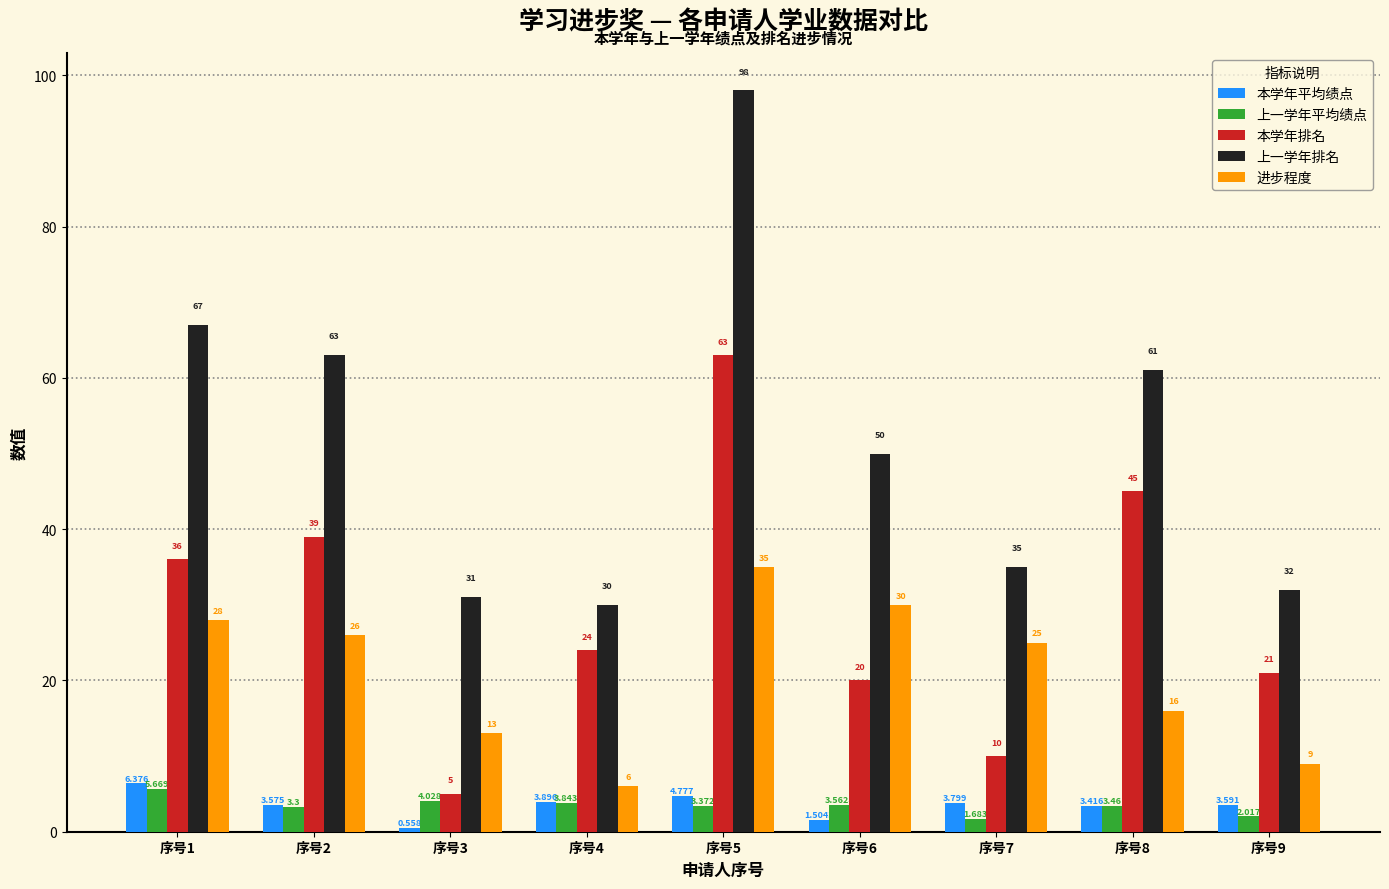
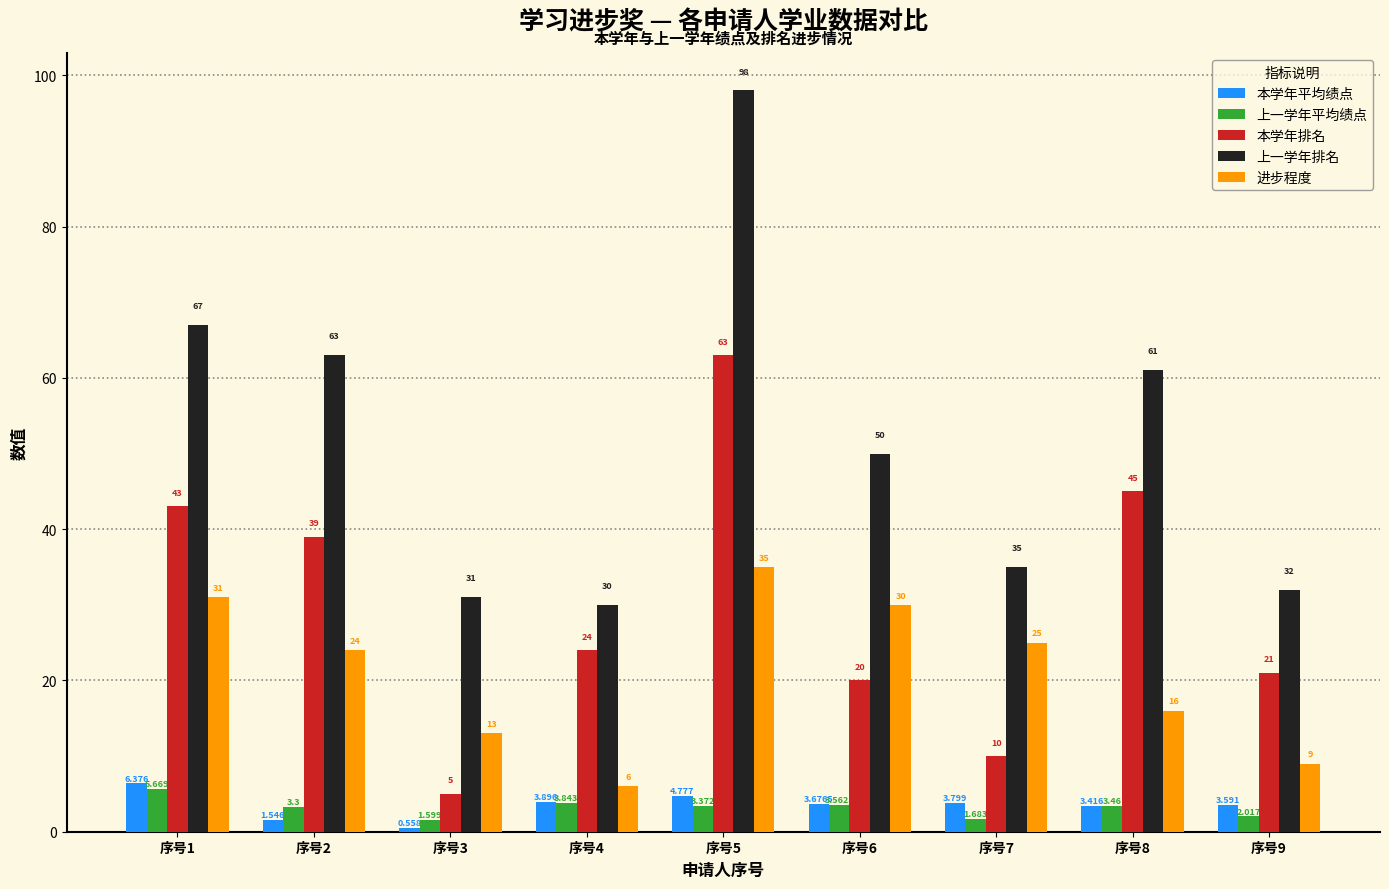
  {
    "本学年平均绩点": {
      "序号1": 6.376,
-     "序号2": 3.575,
+     "序号2": 1.546,
      "序号3": 0.558,
      "序号4": 3.896,
      "序号5": 4.777,
-     "序号6": 1.5043,
+     "序号6": 3.6765,
      "序号7": 3.799,
      "序号8": 3.416,
      "序号9": 3.591
    },
    "上一学年平均绩点": {
      "序号1": 5.669,
      "序号2": 3.3,
-     "序号3": 4.028,
+     "序号3": 1.599,
      "序号4": 3.843,
      "序号5": 3.372,
      "序号6": 3.5628,
      "序号7": 1.683,
      "序号8": 3.46,
      "序号9": 2.017
    },
    "本学年排名": {
-     "序号1": 36,
+     "序号1": 43,
      "序号2": 39,
      "序号3": 5,
      "序号4": 24,
      "序号5": 63,
      "序号6": 20,
      "序号7": 10,
      "序号8": 45,
      "序号9": 21
    },
    "上一学年排名": {
      "序号1": 67,
      "序号2": 63,
      "序号3": 31,
      "序号4": 30,
      "序号5": 98,
      "序号6": 50,
      "序号7": 35,
      "序号8": 61,
      "序号9": 32
    },
    "进步程度": {
-     "序号1": 28,
-     "序号2": 26,
+     "序号1": 31,
+     "序号2": 24,
      "序号3": 13,
      "序号4": 6,
      "序号5": 35,
      "序号6": 30,
      "序号7": 25,
      "序号8": 16,
      "序号9": 9
    }
  }
